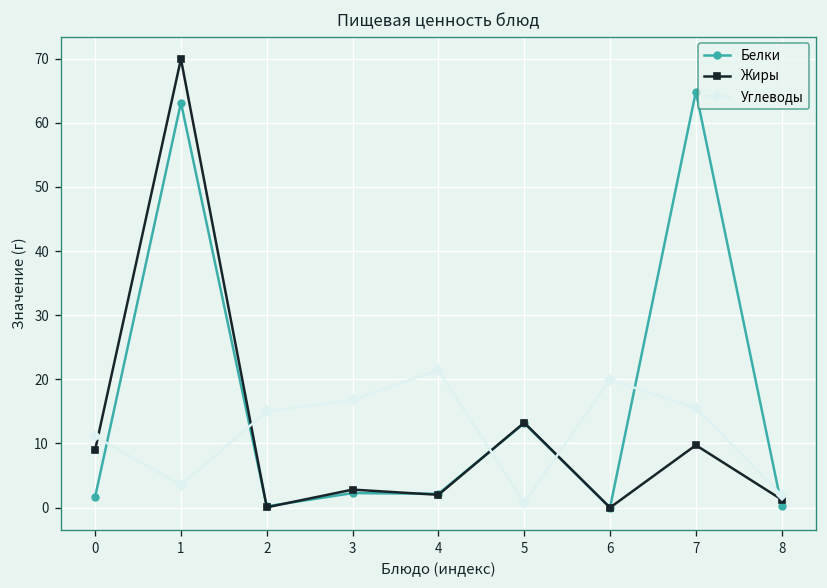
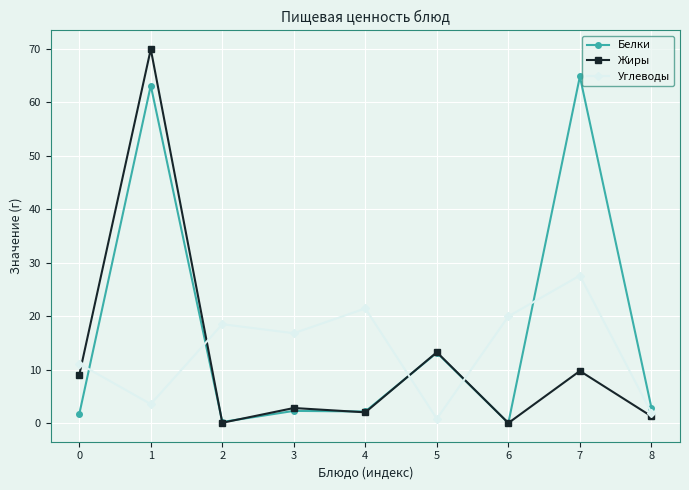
  {
    "Белки": {
      "0": 2,
      "1": 63,
      "3": 2,
      "7": 65,
-     "8": 0
+     "8": 3
    },
    "Жиры": {
      "0": 9,
      "1": 70,
      "3": 3,
      "7": 10,
      "8": 1
    },
    "Углеводы": {
      "0": 11,
      "1": 4,
-     "2": 15,
+     "2": 18,
      "3": 17,
      "4": 21,
      "5": 1,
      "6": 20,
-     "7": 16,
+     "7": 28,
      "8": 2
    }
  }
